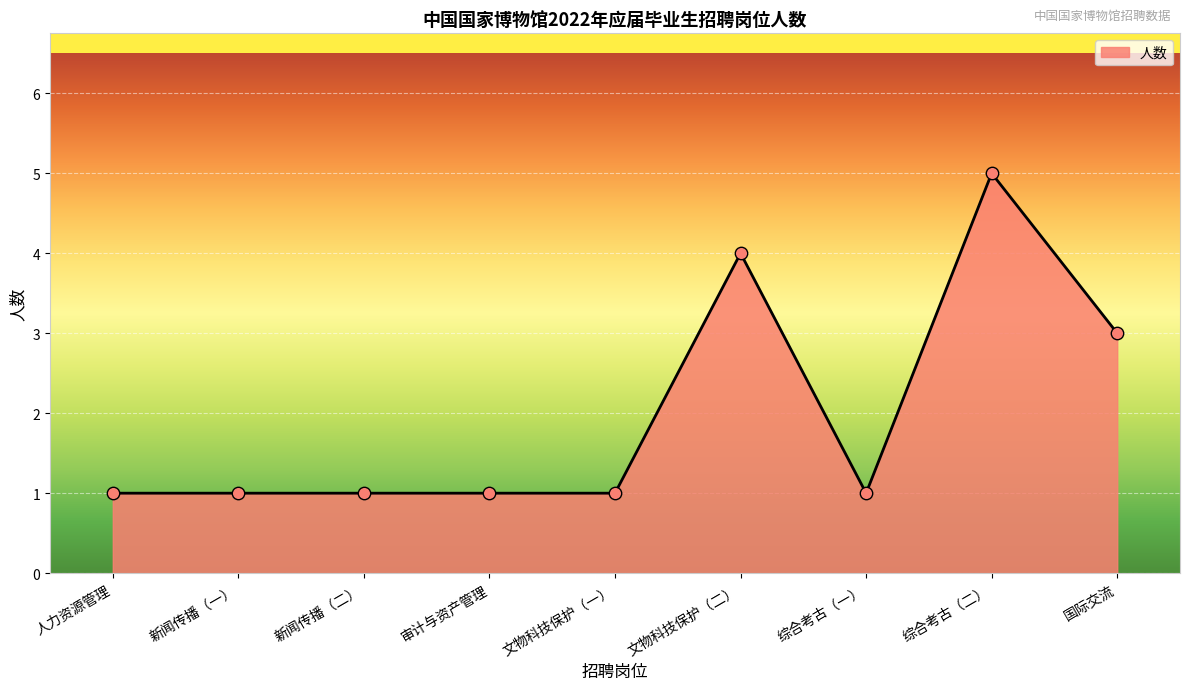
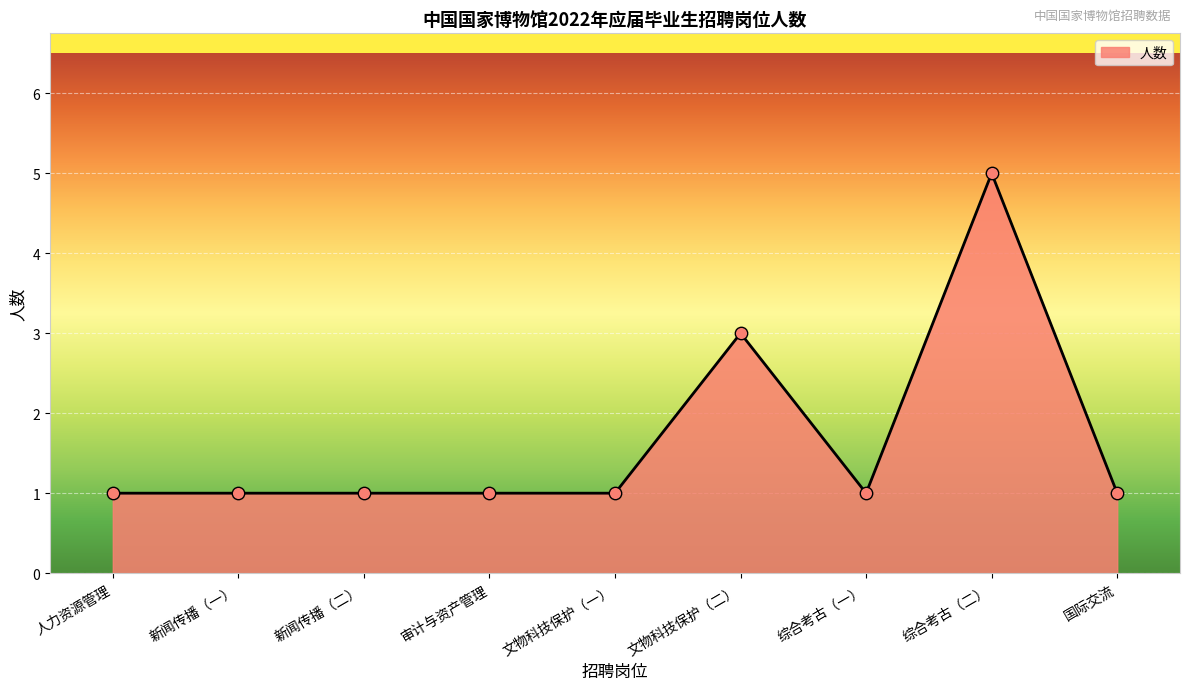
  {
    "人力资源管理": 1,
    "新闻传播（一）": 1,
    "新闻传播（二）": 1,
    "审计与资产管理": 1,
    "文物科技保护（一）": 1,
-   "文物科技保护（二）": 4,
+   "文物科技保护（二）": 3,
    "综合考古（一）": 1,
    "综合考古（二）": 5,
-   "国际交流": 3
+   "国际交流": 1
  }
